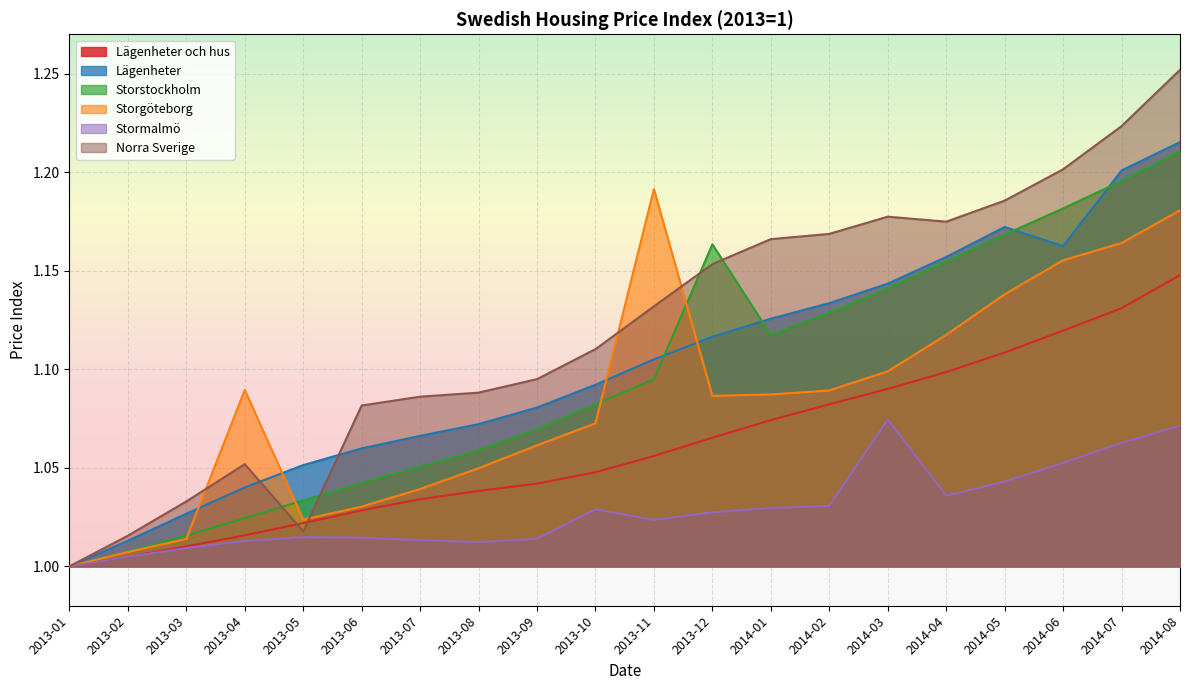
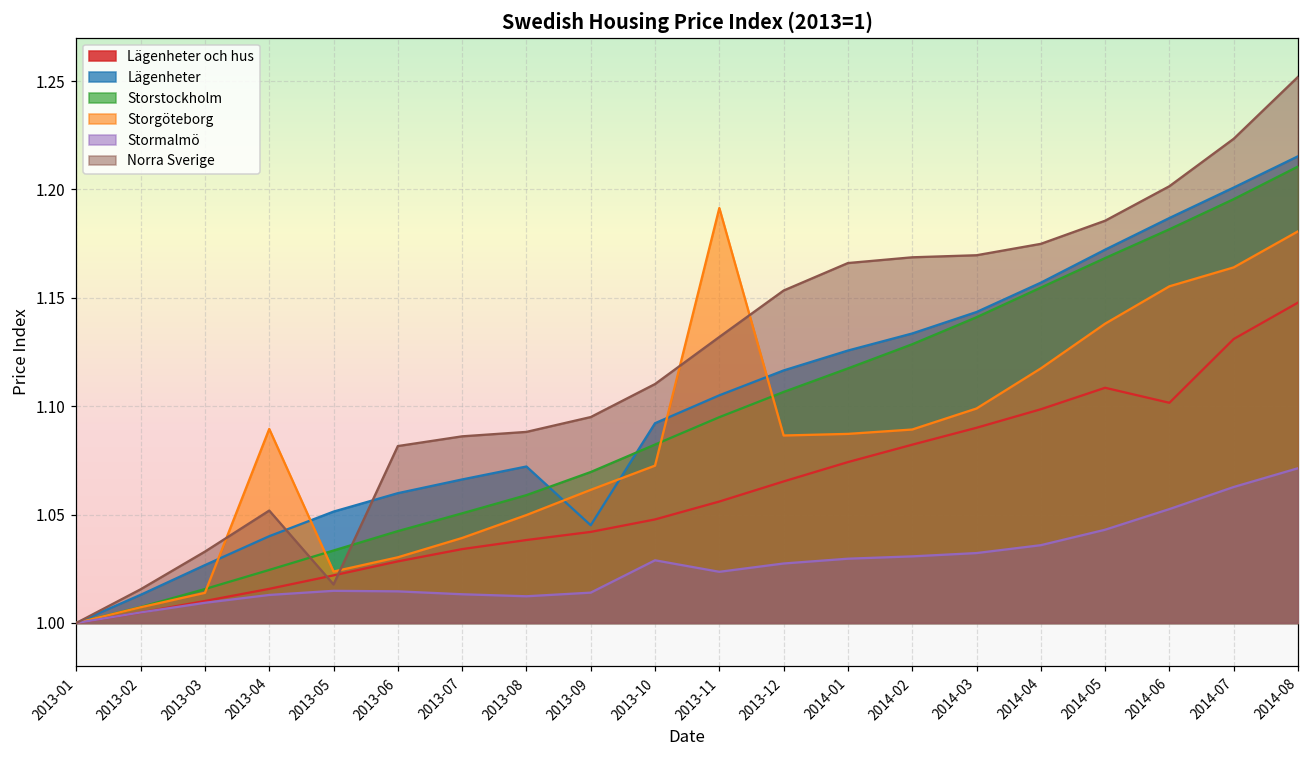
  {
    "Lägenheter och hus": {
      "2013-04": 1.016,
      "2013-05": 1.022,
      "2013-06": 1.028,
      "2013-07": 1.034,
      "2013-08": 1.038,
      "2013-09": 1.042,
      "2013-10": 1.048,
      "2013-11": 1.056,
      "2013-12": 1.065,
      "2014-01": 1.074,
      "2014-02": 1.082,
      "2014-03": 1.090,
      "2014-04": 1.099,
      "2014-05": 1.108,
-     "2014-06": 1.120,
+     "2014-06": 1.102,
      "2014-07": 1.131,
      "2014-08": 1.148
    },
    "Lägenheter": {
      "2013-02": 1.013,
      "2013-03": 1.027,
      "2013-04": 1.040,
      "2013-05": 1.051,
      "2013-06": 1.060,
      "2013-07": 1.066,
      "2013-08": 1.072,
-     "2013-09": 1.081,
+     "2013-09": 1.045,
      "2013-10": 1.092,
      "2013-11": 1.105,
      "2013-12": 1.116,
      "2014-01": 1.126,
      "2014-02": 1.134,
      "2014-03": 1.143,
      "2014-04": 1.157,
      "2014-05": 1.172,
-     "2014-06": 1.162,
+     "2014-06": 1.187,
      "2014-07": 1.201,
      "2014-08": 1.215
    },
    "Storstockholm": {
      "2013-03": 1.016,
      "2013-04": 1.024,
      "2013-05": 1.033,
      "2013-06": 1.042,
      "2013-07": 1.051,
      "2013-08": 1.059,
      "2013-09": 1.070,
      "2013-10": 1.082,
      "2013-11": 1.095,
-     "2013-12": 1.163,
+     "2013-12": 1.107,
      "2014-01": 1.117,
      "2014-02": 1.129,
      "2014-03": 1.141,
      "2014-04": 1.155,
      "2014-05": 1.168,
      "2014-06": 1.182,
      "2014-07": 1.196,
      "2014-08": 1.211
    },
    "Storgöteborg": {
      "2013-03": 1.014,
      "2013-04": 1.090,
      "2013-05": 1.024,
      "2013-06": 1.030,
      "2013-07": 1.039,
      "2013-08": 1.050,
      "2013-09": 1.061,
      "2013-10": 1.073,
      "2013-11": 1.191,
      "2013-12": 1.086,
      "2014-01": 1.087,
      "2014-02": 1.089,
      "2014-03": 1.099,
      "2014-04": 1.117,
      "2014-05": 1.138,
      "2014-06": 1.155,
      "2014-07": 1.164,
      "2014-08": 1.181
    },
    "Stormalmö": {
      "2013-04": 1.013,
      "2013-05": 1.015,
      "2013-06": 1.015,
      "2013-07": 1.013,
      "2013-08": 1.012,
      "2013-09": 1.014,
      "2013-10": 1.029,
      "2013-11": 1.024,
      "2013-12": 1.027,
      "2014-01": 1.030,
      "2014-02": 1.031,
-     "2014-03": 1.075,
+     "2014-03": 1.032,
      "2014-04": 1.036,
      "2014-05": 1.043,
      "2014-06": 1.053,
      "2014-07": 1.063,
      "2014-08": 1.071
    },
    "Norra Sverige": {
      "2013-02": 1.016,
      "2013-03": 1.033,
      "2013-04": 1.052,
      "2013-05": 1.018,
      "2013-06": 1.082,
      "2013-07": 1.086,
      "2013-08": 1.088,
      "2013-09": 1.095,
      "2013-10": 1.110,
      "2013-11": 1.132,
      "2013-12": 1.153,
      "2014-01": 1.166,
      "2014-02": 1.169,
-     "2014-03": 1.177,
+     "2014-03": 1.170,
      "2014-04": 1.175,
      "2014-05": 1.186,
      "2014-06": 1.201,
      "2014-07": 1.223,
      "2014-08": 1.252
    }
  }
